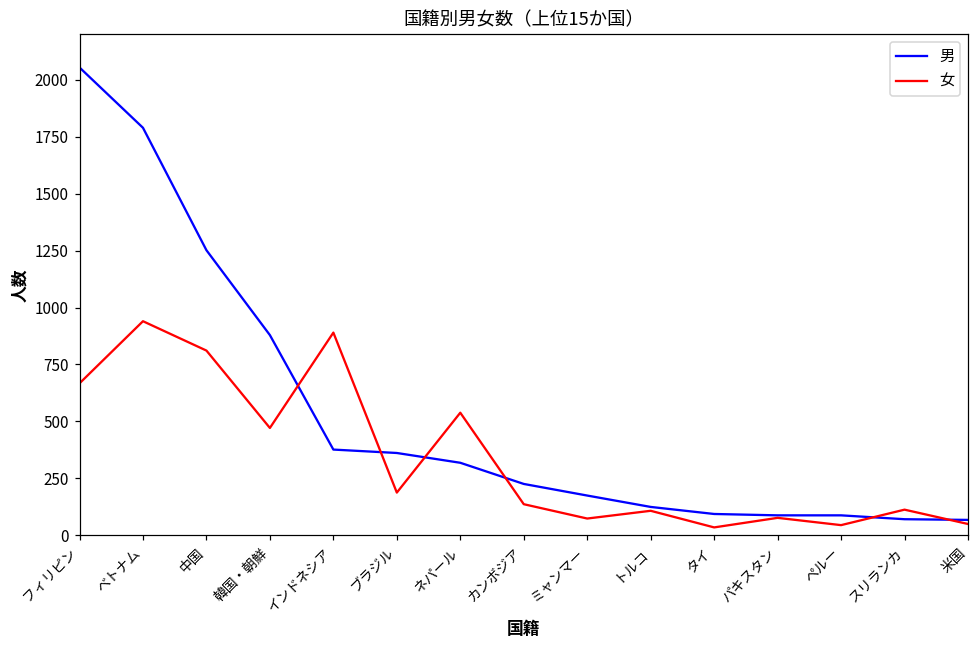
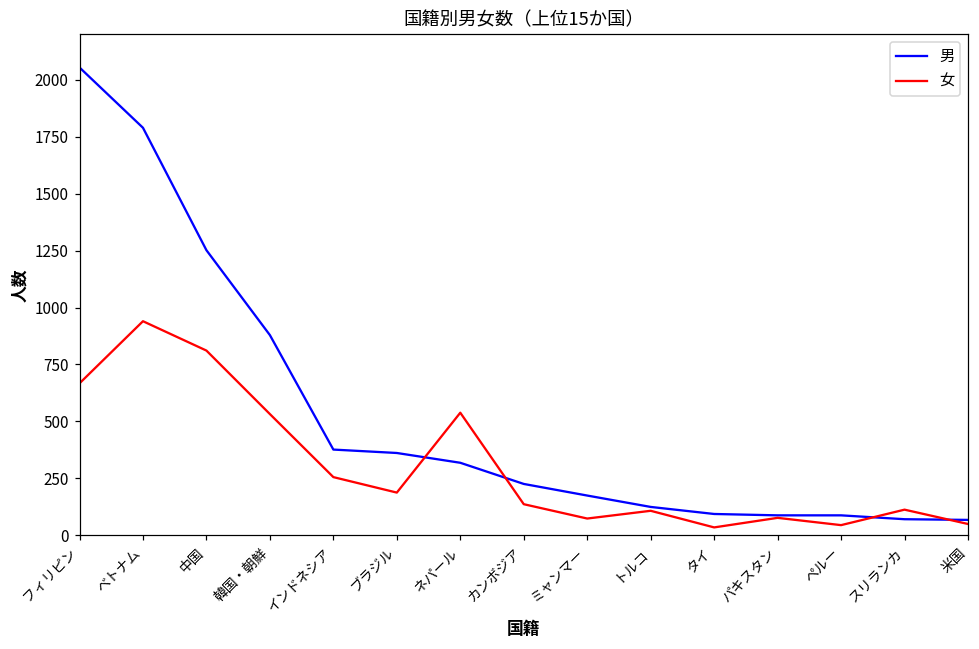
  {
    "男": {
      "フィリピン": 2060,
      "ベトナム": 1790,
      "中国": 1250,
      "韓国・朝鮮": 880,
      "インドネシア": 380,
      "ブラジル": 360,
      "ネパール": 320,
      "カンボジア": 230,
      "ミャンマー": 170,
      "トルコ": 120,
      "タイ": 90,
      "ペルー": 90,
      "スリランカ": 70,
      "米国": 70
    },
    "女": {
      "フィリピン": 670,
      "ベトナム": 940,
      "中国": 810,
-     "韓国・朝鮮": 470,
-     "インドネシア": 890,
+     "韓国・朝鮮": 530,
+     "インドネシア": 260,
      "ブラジル": 190,
      "ネパール": 540,
      "カンボジア": 140,
      "ミャンマー": 70,
      "トルコ": 110,
      "タイ": 30,
      "ペルー": 40,
      "スリランカ": 110,
      "米国": 50
    }
  }
